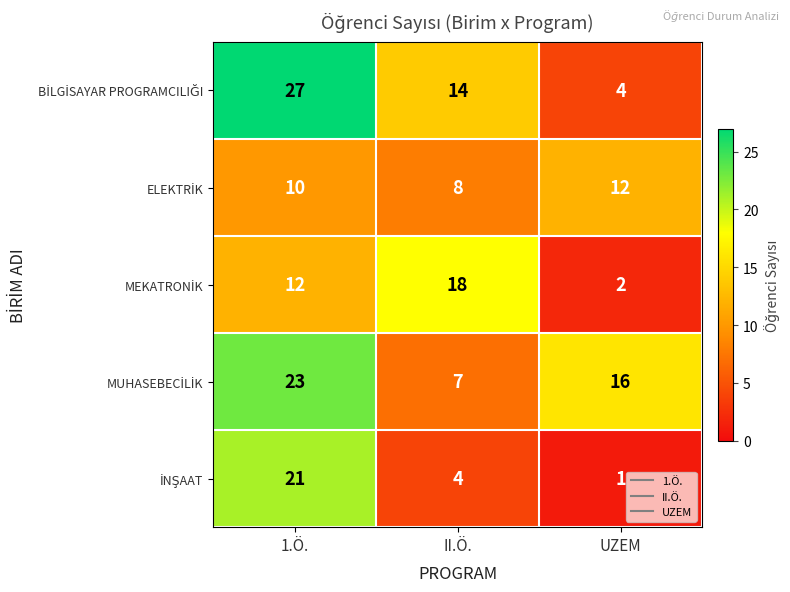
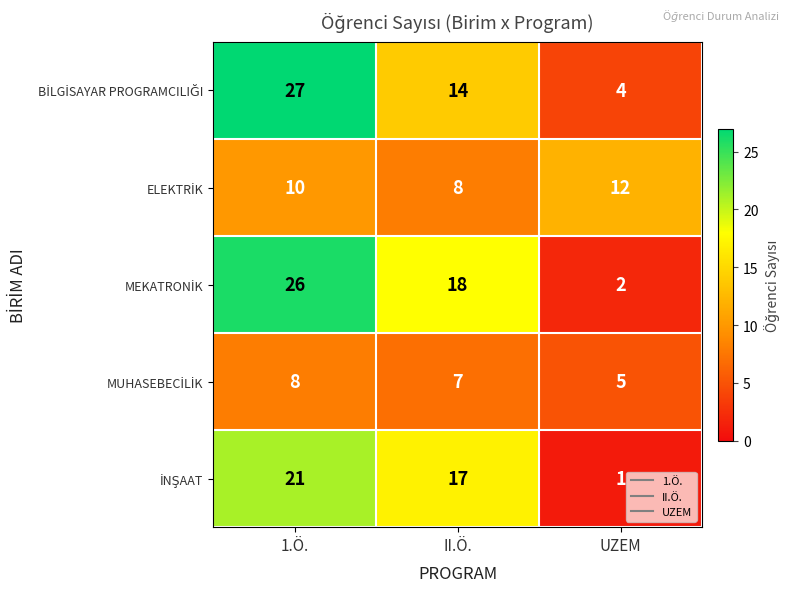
  {
    "BİLGİSAYAR PROGRAMCILIĞI": {
      "1.Ö.": 27,
      "II.Ö.": 14,
      "UZEM": 4
    },
    "ELEKTRİK": {
      "1.Ö.": 10,
      "II.Ö.": 8,
      "UZEM": 12
    },
    "MEKATRONİK": {
-     "1.Ö.": 12,
+     "1.Ö.": 26,
      "II.Ö.": 18,
      "UZEM": 2
    },
    "MUHASEBECİLİK": {
-     "1.Ö.": 23,
+     "1.Ö.": 8,
      "II.Ö.": 7,
-     "UZEM": 16
+     "UZEM": 5
    },
    "İNŞAAT": {
      "1.Ö.": 21,
-     "II.Ö.": 4,
+     "II.Ö.": 17,
      "UZEM": 1
    }
  }
